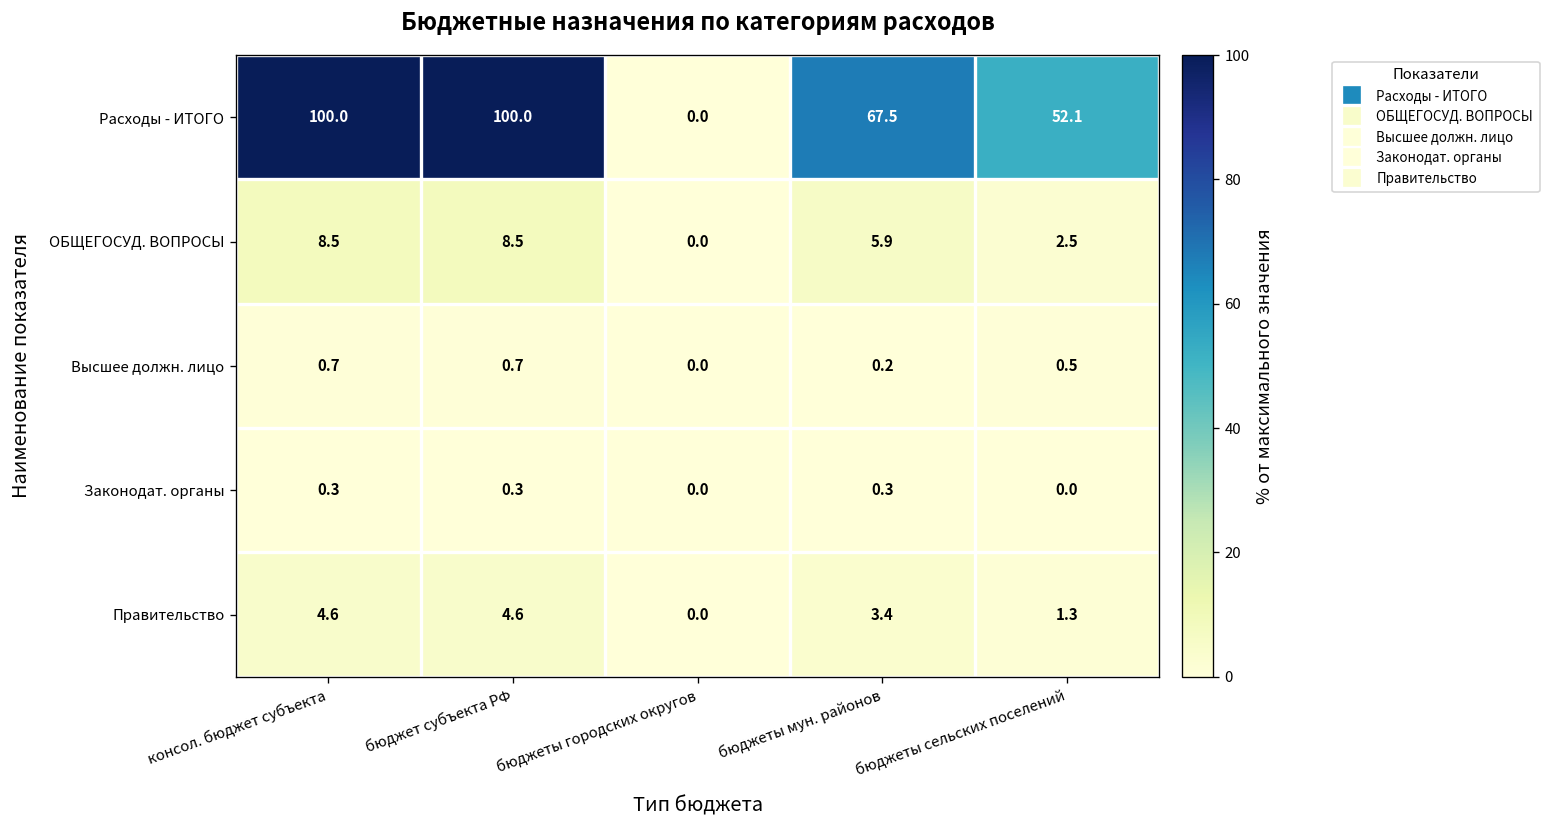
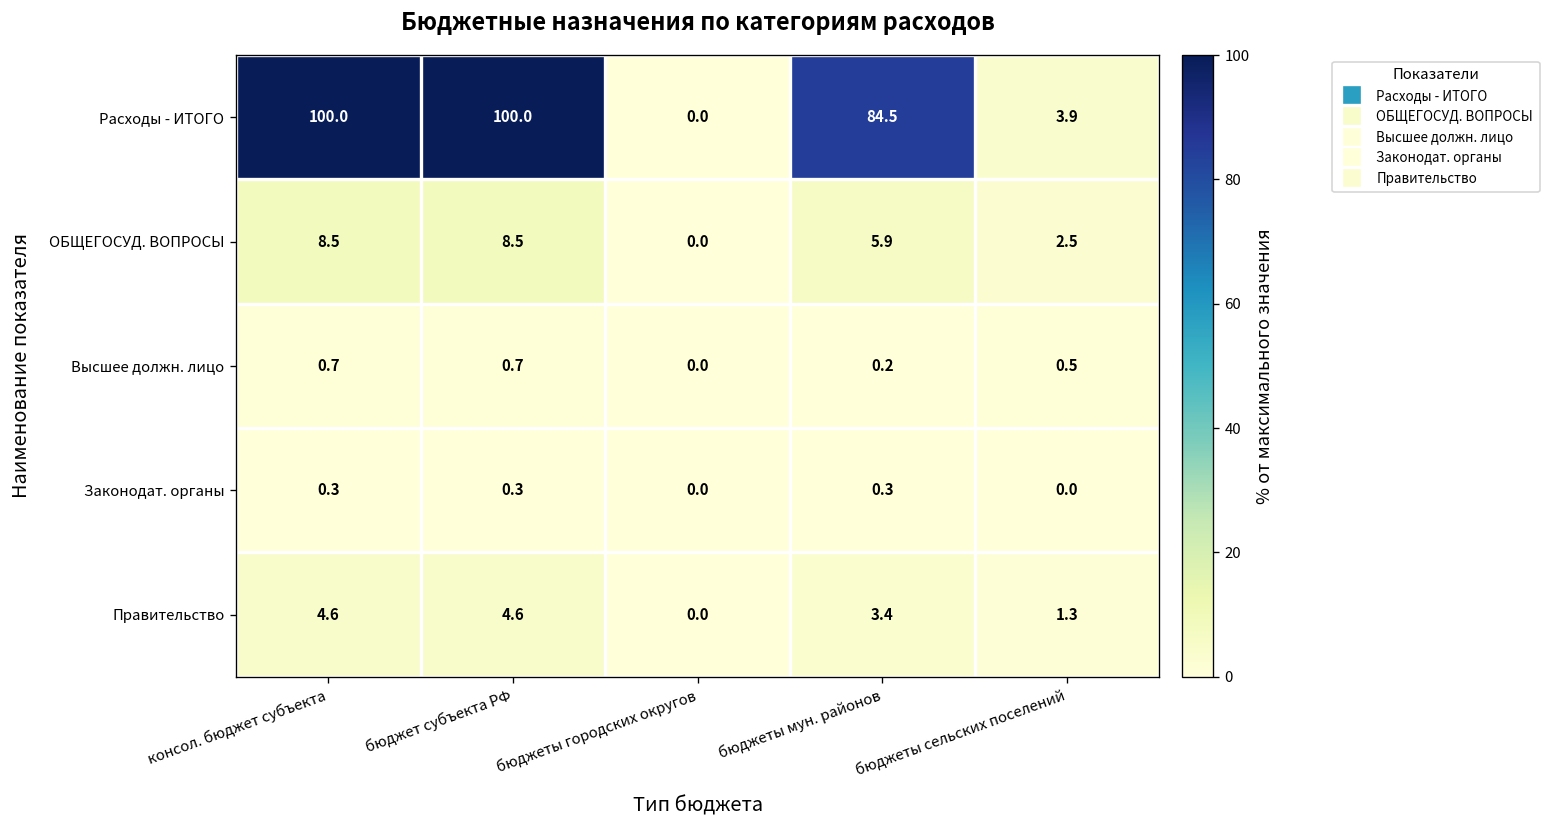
  {
    "Расходы - ИТОГО": {
      "консол. бюджет субъекта": 100.0,
      "бюджет субъекта РФ": 100.0,
      "бюджеты городских округов": 0.0,
-     "бюджеты мун. районов": 67.5,
-     "бюджеты сельских поселений": 52.1
+     "бюджеты мун. районов": 84.5,
+     "бюджеты сельских поселений": 3.9
    },
    "ОБЩЕГОСУД. ВОПРОСЫ": {
      "консол. бюджет субъекта": 8.5,
      "бюджет субъекта РФ": 8.5,
      "бюджеты городских округов": 0.0,
      "бюджеты мун. районов": 5.9,
      "бюджеты сельских поселений": 2.5
    },
    "Высшее должн. лицо": {
      "консол. бюджет субъекта": 0.7,
      "бюджет субъекта РФ": 0.7,
      "бюджеты городских округов": 0.0,
      "бюджеты мун. районов": 0.2,
      "бюджеты сельских поселений": 0.5
    },
    "Законодат. органы": {
      "консол. бюджет субъекта": 0.3,
      "бюджет субъекта РФ": 0.3,
      "бюджеты городских округов": 0.0,
      "бюджеты мун. районов": 0.3,
      "бюджеты сельских поселений": 0.0
    },
    "Правительство": {
      "консол. бюджет субъекта": 4.6,
      "бюджет субъекта РФ": 4.6,
      "бюджеты городских округов": 0.0,
      "бюджеты мун. районов": 3.4,
      "бюджеты сельских поселений": 1.3
    }
  }
